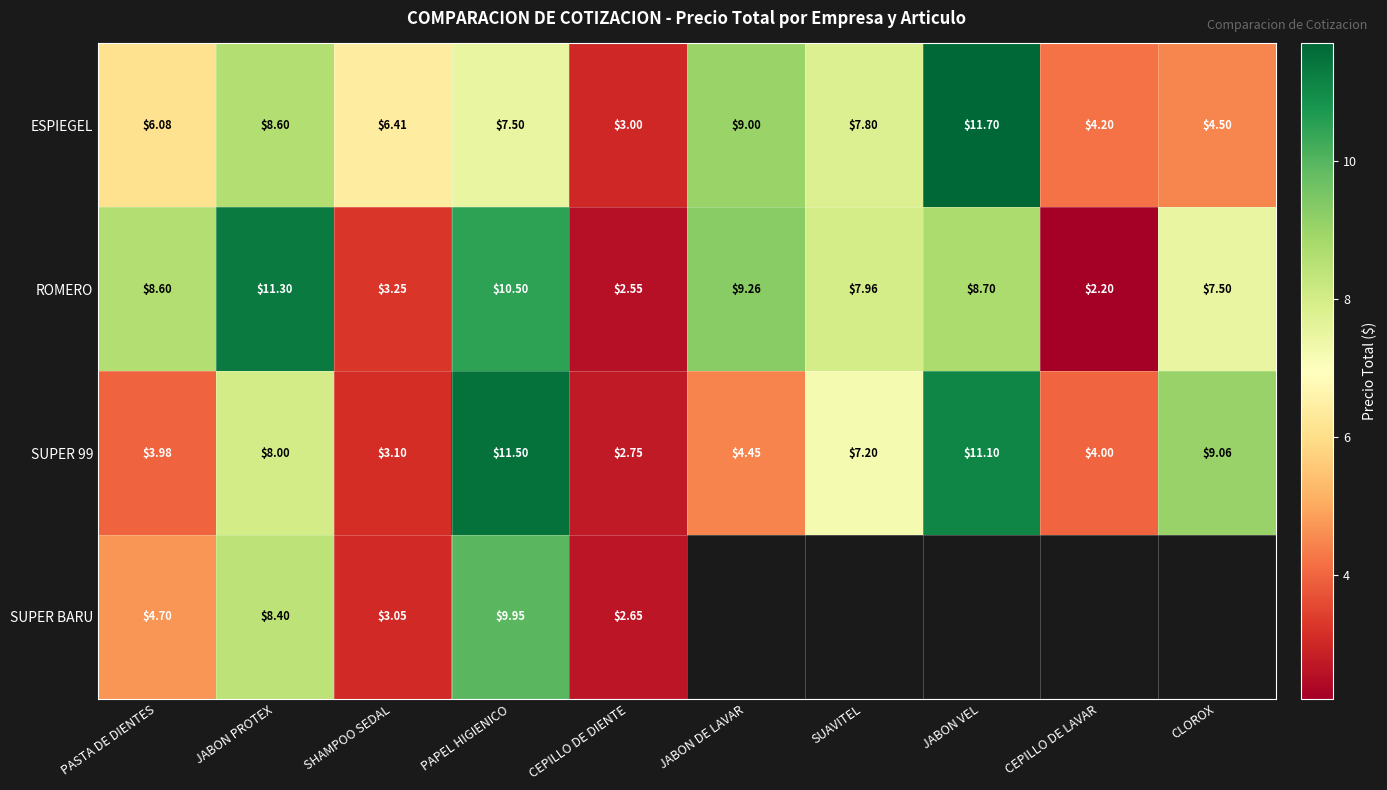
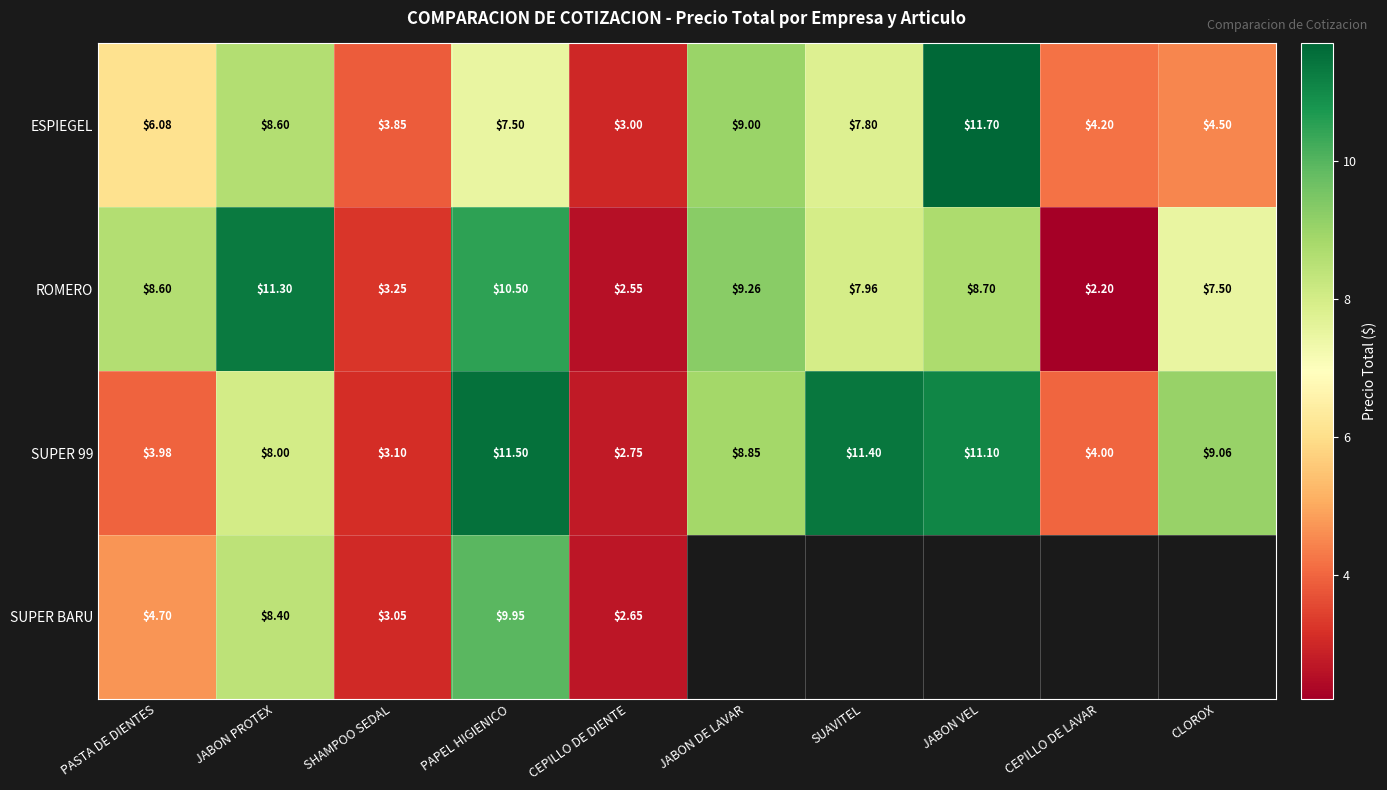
  {
    "ESPIEGEL": {
      "PASTA DE DIENTES": "$6.08",
      "JABON PROTEX": "$8.60",
-     "SHAMPOO SEDAL": "$6.41",
+     "SHAMPOO SEDAL": "$3.85",
      "PAPEL HIGIENICO": "$7.50",
      "CEPILLO DE DIENTE": "$3.00",
      "JABON DE LAVAR": "$9.00",
      "SUAVITEL": "$7.80",
      "JABON VEL": "$11.70",
      "CEPILLO DE LAVAR": "$4.20",
      "CLOROX": "$4.50"
    },
    "ROMERO": {
      "PASTA DE DIENTES": "$8.60",
      "JABON PROTEX": "$11.30",
      "SHAMPOO SEDAL": "$3.25",
      "PAPEL HIGIENICO": "$10.50",
      "CEPILLO DE DIENTE": "$2.55",
      "JABON DE LAVAR": "$9.26",
      "SUAVITEL": "$7.96",
      "JABON VEL": "$8.70",
      "CEPILLO DE LAVAR": "$2.20",
      "CLOROX": "$7.50"
    },
    "SUPER 99": {
      "PASTA DE DIENTES": "$3.98",
      "JABON PROTEX": "$8.00",
      "SHAMPOO SEDAL": "$3.10",
      "PAPEL HIGIENICO": "$11.50",
      "CEPILLO DE DIENTE": "$2.75",
-     "JABON DE LAVAR": "$4.45",
-     "SUAVITEL": "$7.20",
+     "JABON DE LAVAR": "$8.85",
+     "SUAVITEL": "$11.40",
      "JABON VEL": "$11.10",
      "CEPILLO DE LAVAR": "$4.00",
      "CLOROX": "$9.06"
    },
    "SUPER BARU": {
      "PASTA DE DIENTES": "$4.70",
      "JABON PROTEX": "$8.40",
      "SHAMPOO SEDAL": "$3.05",
      "PAPEL HIGIENICO": "$9.95",
      "CEPILLO DE DIENTE": "$2.65"
    }
  }
